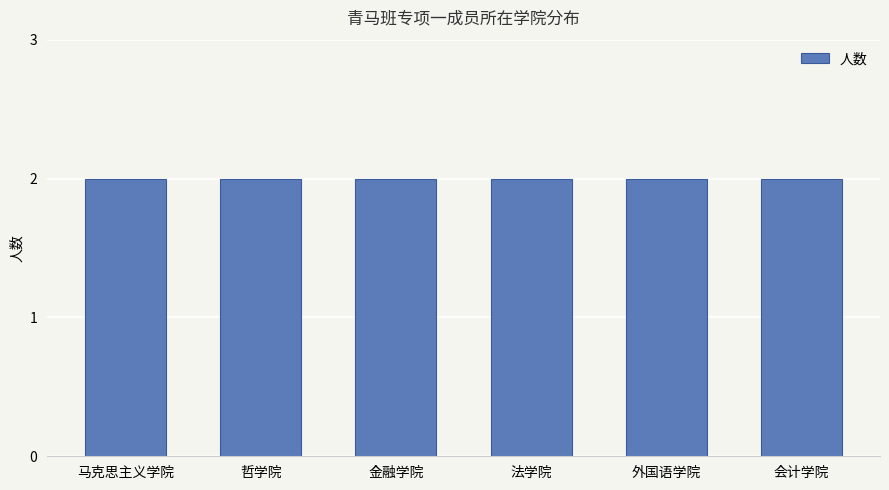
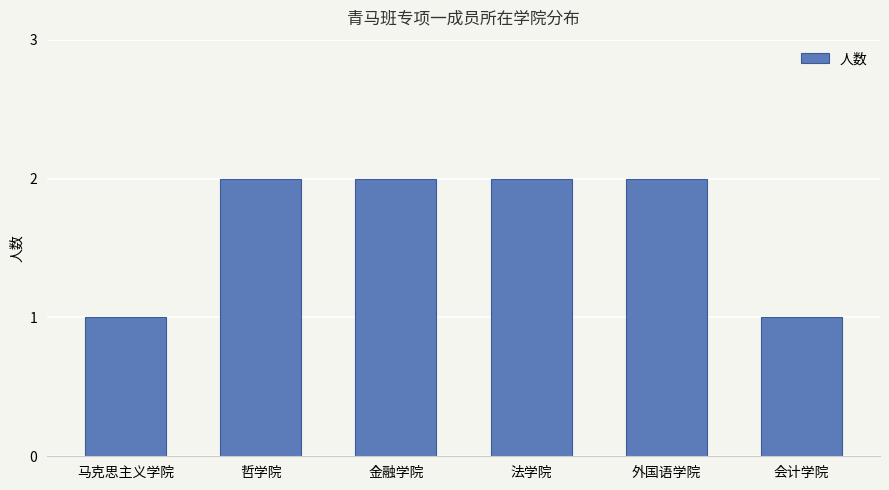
  {
-   "马克思主义学院": 2,
+   "马克思主义学院": 1,
    "哲学院": 2,
    "金融学院": 2,
    "法学院": 2,
    "外国语学院": 2,
-   "会计学院": 2
+   "会计学院": 1
  }
